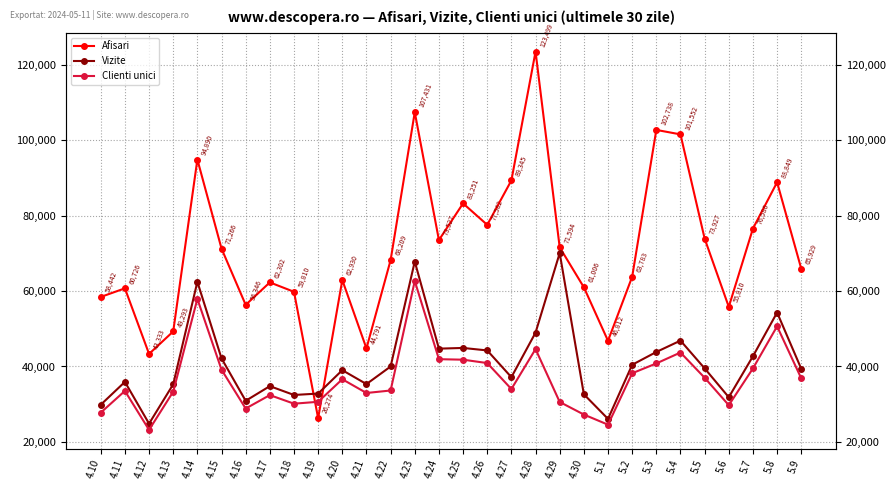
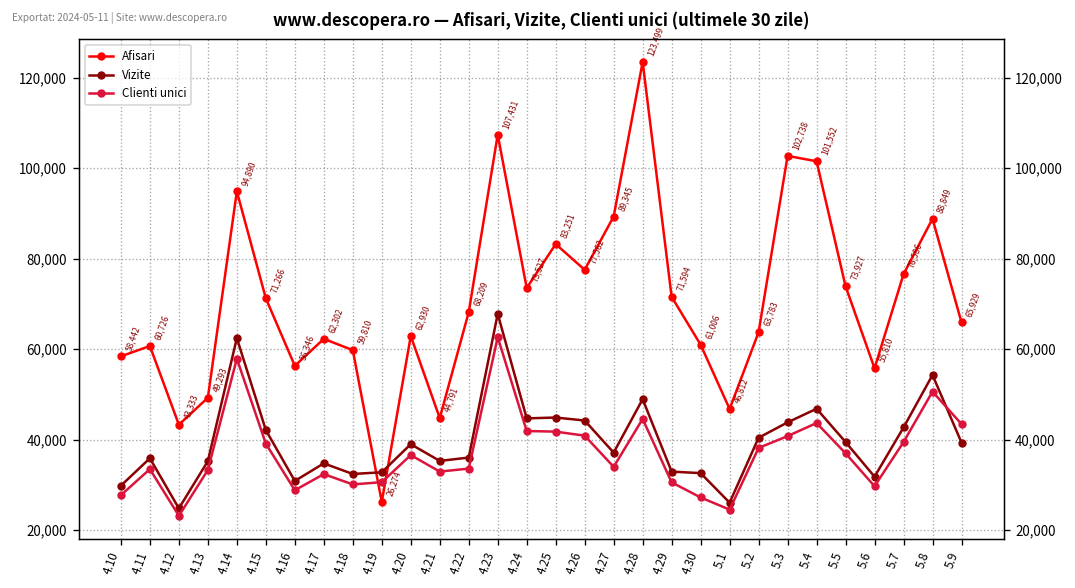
  {
    "Afisari": {
      "4.10": "58,442",
      "4.11": "60,726",
      "4.12": "43,333",
      "4.13": "49,293",
      "4.14": "94,890",
      "4.15": "71,266",
      "4.16": "56,346",
      "4.17": "62,302",
      "4.18": "59,810",
      "4.19": "26,274",
      "4.20": "62,930",
      "4.21": "44,791",
      "4.22": "68,209",
      "4.23": "107,431",
      "4.24": "73,527",
      "4.25": "83,251",
      "4.26": "77,562",
      "4.27": "89,345",
      "4.28": "123,499",
      "4.29": "71,594",
      "4.30": "61,006",
      "5.1": "46,812",
      "5.2": "63,783",
      "5.3": "102,738",
      "5.4": "101,552",
      "5.5": "73,927",
      "5.6": "55,810",
      "5.7": "76,586",
      "5.8": "88,849",
      "5.9": "65,929"
    },
    "Vizite": {
      "4.10": "30,000",
      "4.11": "36,000",
      "4.12": "25,000",
      "4.13": "35,000",
      "4.14": "62,000",
      "4.15": "42,000",
      "4.16": "31,000",
      "4.17": "35,000",
      "4.18": "32,000",
      "4.20": "39,000",
      "4.21": "35,000",
-     "4.22": "40,000",
+     "4.22": "36,000",
      "4.23": "68,000",
      "4.24": "45,000",
      "4.25": "45,000",
      "4.26": "44,000",
      "4.27": "37,000",
      "4.28": "49,000",
-     "4.29": "70,000",
+     "4.29": "33,000",
      "4.30": "33,000",
      "5.1": "26,000",
      "5.2": "40,000",
      "5.3": "44,000",
      "5.4": "47,000",
      "5.5": "40,000",
      "5.6": "32,000",
      "5.7": "43,000",
      "5.8": "54,000",
      "5.9": "39,000"
    },
    "Clienti unici": {
      "4.10": "28,000",
      "4.11": "34,000",
      "4.12": "23,000",
      "4.13": "33,000",
      "4.14": "58,000",
      "4.15": "39,000",
      "4.16": "29,000",
      "4.17": "32,000",
      "4.18": "30,000",
      "4.20": "37,000",
      "4.21": "33,000",
      "4.22": "34,000",
      "4.23": "63,000",
      "4.24": "42,000",
      "4.25": "42,000",
      "4.26": "41,000",
      "4.27": "34,000",
      "4.28": "45,000",
      "4.29": "31,000",
      "4.30": "27,000",
      "5.1": "25,000",
      "5.2": "38,000",
      "5.3": "41,000",
      "5.4": "44,000",
      "5.5": "37,000",
      "5.6": "30,000",
      "5.7": "39,000",
      "5.8": "51,000",
-     "5.9": "37,000"
+     "5.9": "43,000"
    }
  }
